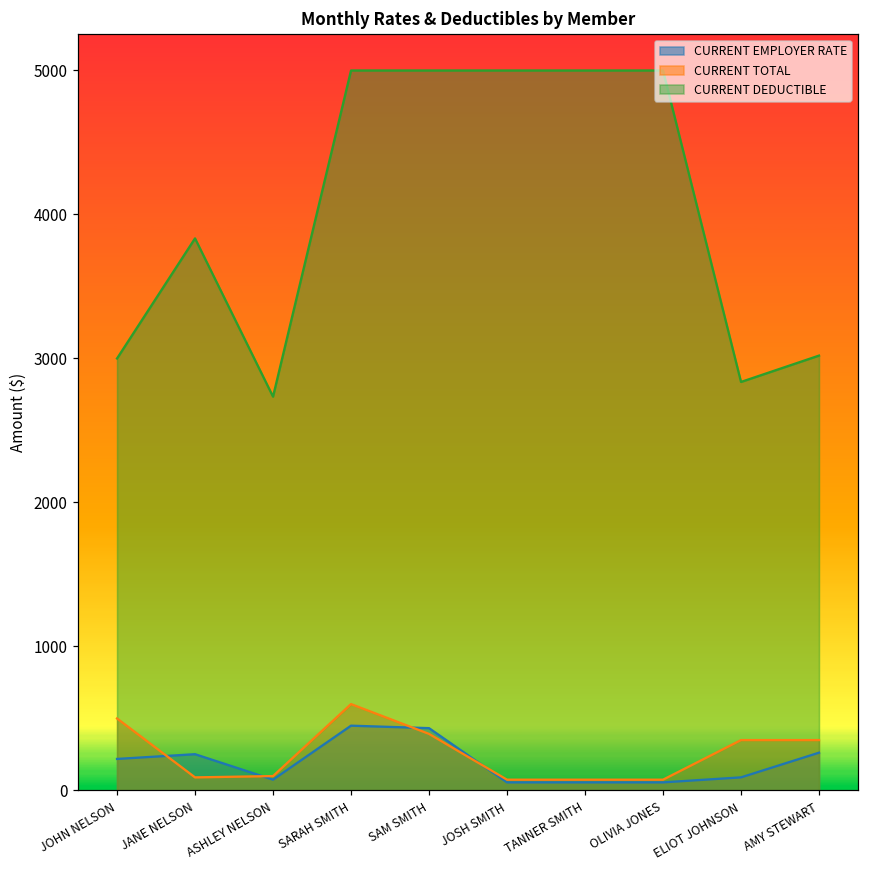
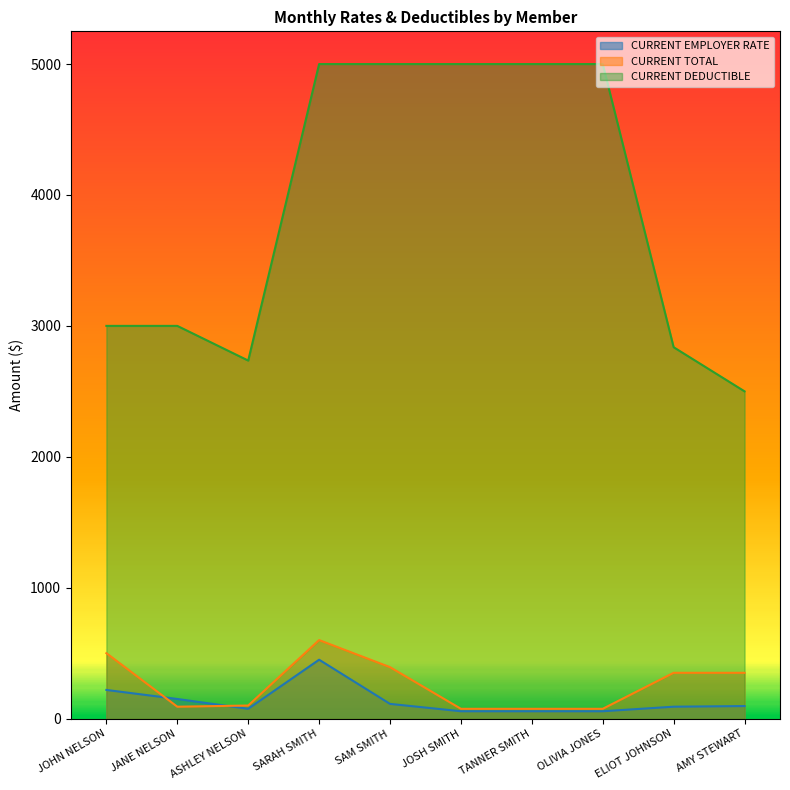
  {
    "CURRENT EMPLOYER RATE": {
      "JOHN NELSON": 220,
-     "JANE NELSON": 250,
+     "JANE NELSON": 150,
      "ASHLEY NELSON": 80,
      "SARAH SMITH": 450,
-     "SAM SMITH": 430,
+     "SAM SMITH": 110,
      "ELIOT JOHNSON": 90,
-     "AMY STEWART": 260
+     "AMY STEWART": 100
    },
    "CURRENT TOTAL": {
      "JOHN NELSON": 500,
      "JANE NELSON": 90,
      "ASHLEY NELSON": 100,
      "SARAH SMITH": 600,
      "SAM SMITH": 390,
      "ELIOT JOHNSON": 350,
      "AMY STEWART": 350
    },
    "CURRENT DEDUCTIBLE": {
      "JOHN NELSON": 3000,
-     "JANE NELSON": 3830,
+     "JANE NELSON": 3000,
      "ASHLEY NELSON": 2740,
      "SARAH SMITH": 5000,
      "SAM SMITH": 5000,
      "JOSH SMITH": 5000,
      "TANNER SMITH": 5000,
      "ELIOT JOHNSON": 2840,
-     "AMY STEWART": 3020
+     "AMY STEWART": 2500
    }
  }
